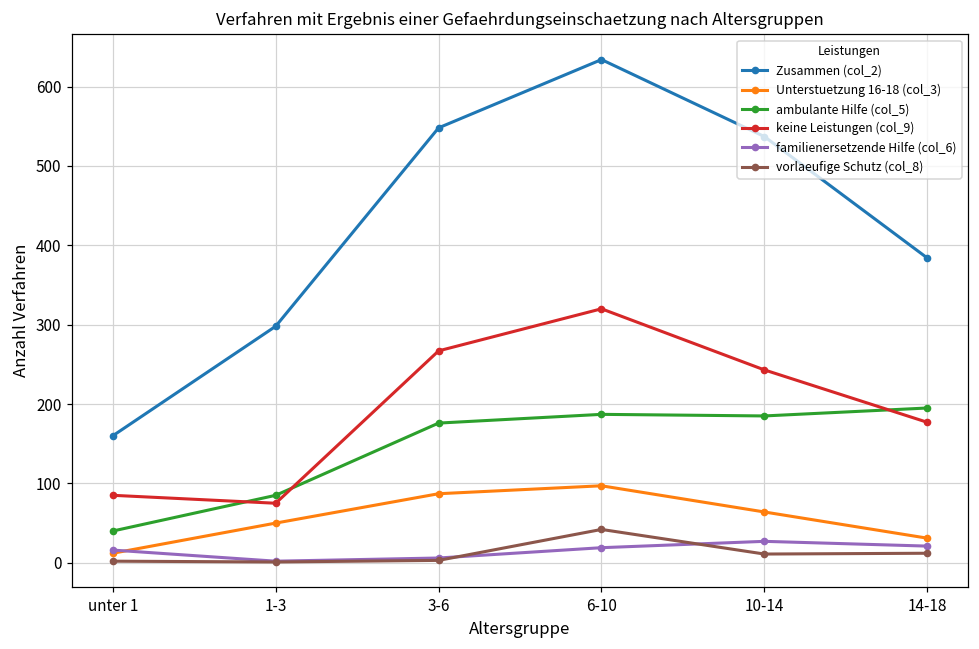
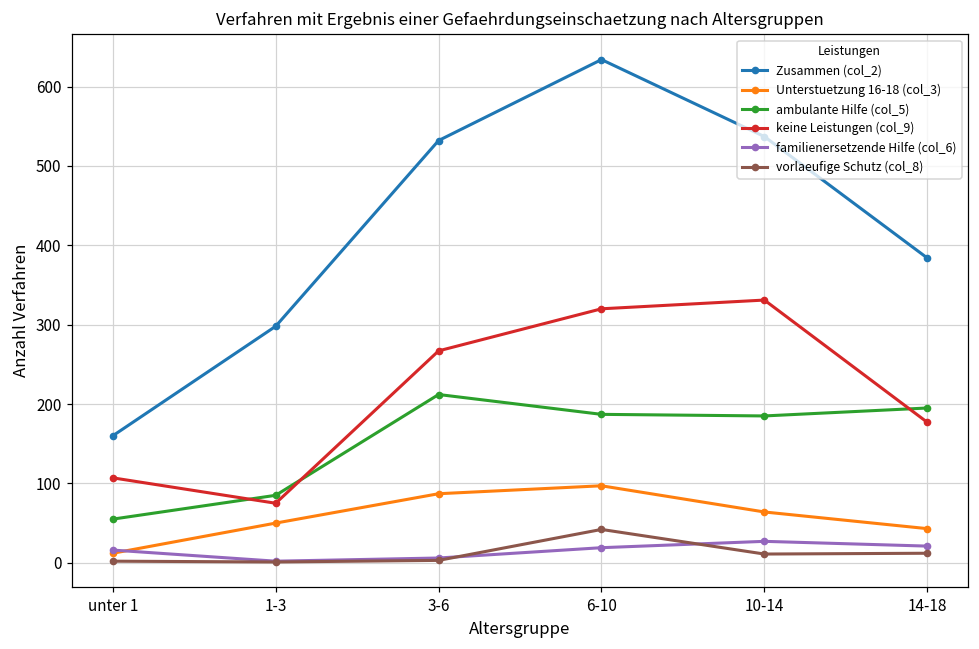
  {
    "Zusammen (col_2)": {
      "unter 1": 160,
      "1-3": 300,
-     "3-6": 550,
+     "3-6": 530,
      "6-10": 630,
      "14-18": 380
    },
    "Unterstuetzung 16-18 (col_3)": {
      "unter 1": 10,
      "1-3": 50,
      "3-6": 90,
      "6-10": 100,
      "10-14": 60,
-     "14-18": 30
+     "14-18": 40
    },
    "ambulante Hilfe (col_5)": {
-     "unter 1": 40,
+     "unter 1": 60,
      "1-3": 90,
-     "3-6": 180,
+     "3-6": 210,
      "6-10": 190,
      "10-14": 190,
      "14-18": 200
    },
    "keine Leistungen (col_9)": {
-     "unter 1": 90,
+     "unter 1": 110,
      "1-3": 80,
      "3-6": 270,
      "6-10": 320,
-     "10-14": 240,
+     "10-14": 330,
      "14-18": 180
    },
    "familienersetzende Hilfe (col_6)": {
      "unter 1": 20,
      "6-10": 20,
      "10-14": 30,
      "14-18": 20
    },
    "vorlaeufige Schutz (col_8)": {
      "unter 1": 0,
      "6-10": 40,
      "10-14": 10,
      "14-18": 10
    }
  }
